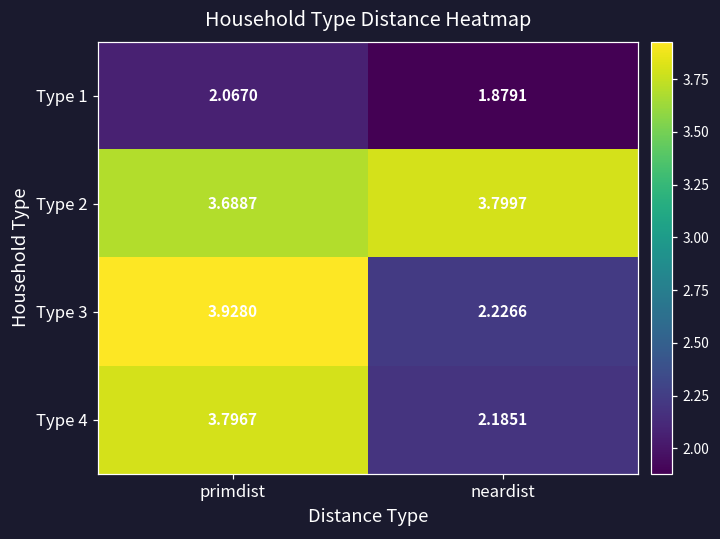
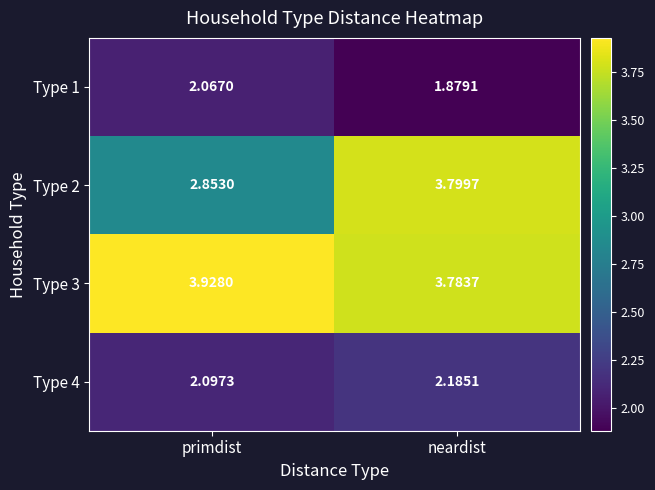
  {
    "Type 1": {
      "primdist": 2.0670,
      "neardist": 1.8791
    },
    "Type 2": {
-     "primdist": 3.6887,
+     "primdist": 2.8530,
      "neardist": 3.7997
    },
    "Type 3": {
      "primdist": 3.9280,
-     "neardist": 2.2266
+     "neardist": 3.7837
    },
    "Type 4": {
-     "primdist": 3.7967,
+     "primdist": 2.0973,
      "neardist": 2.1851
    }
  }
